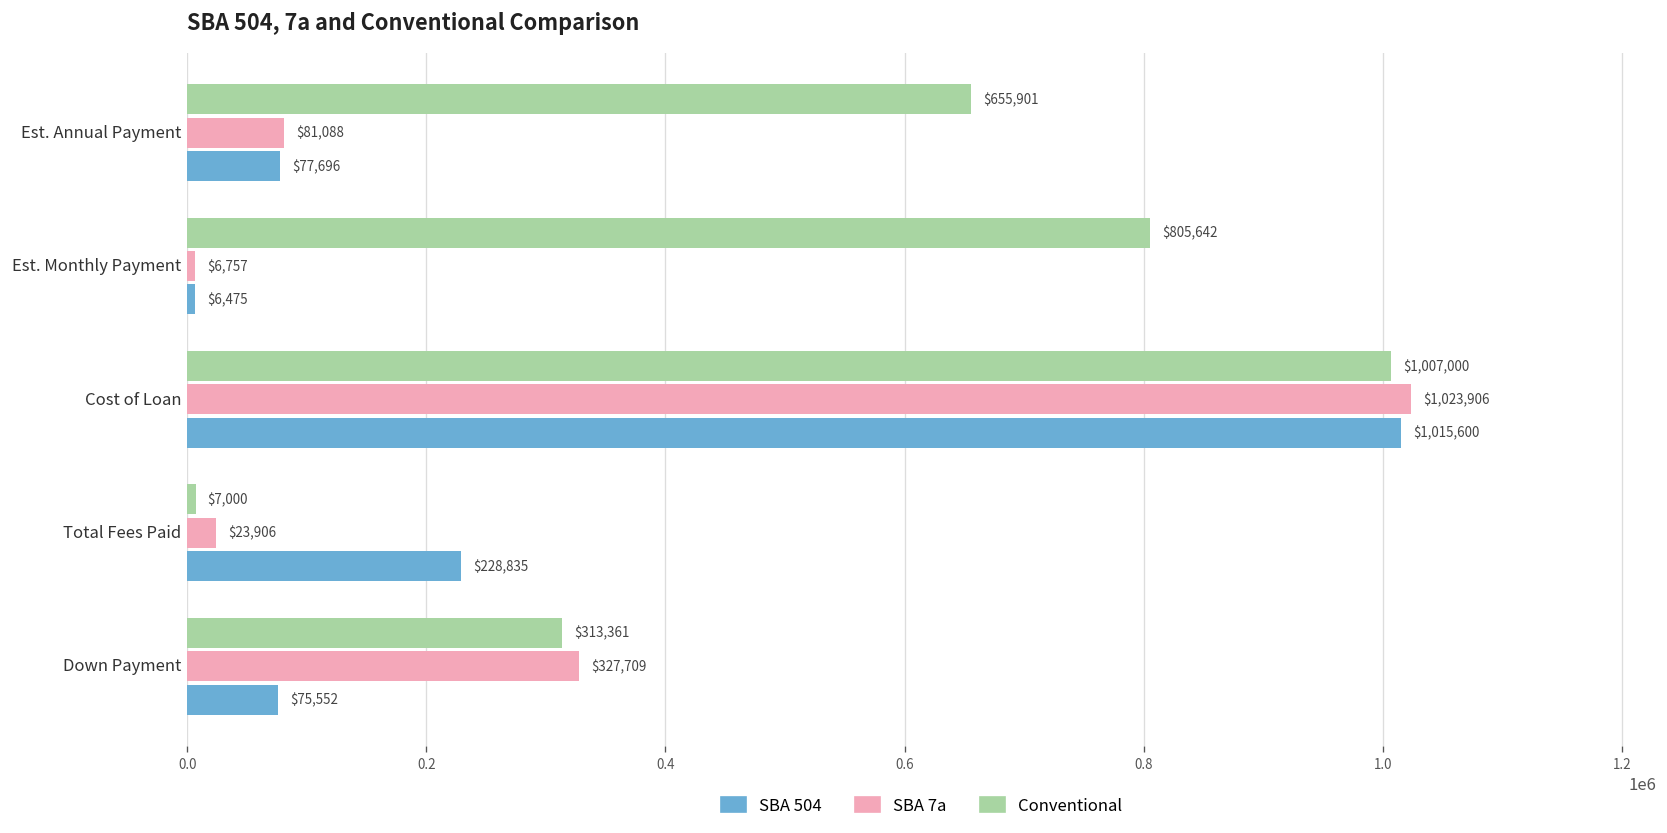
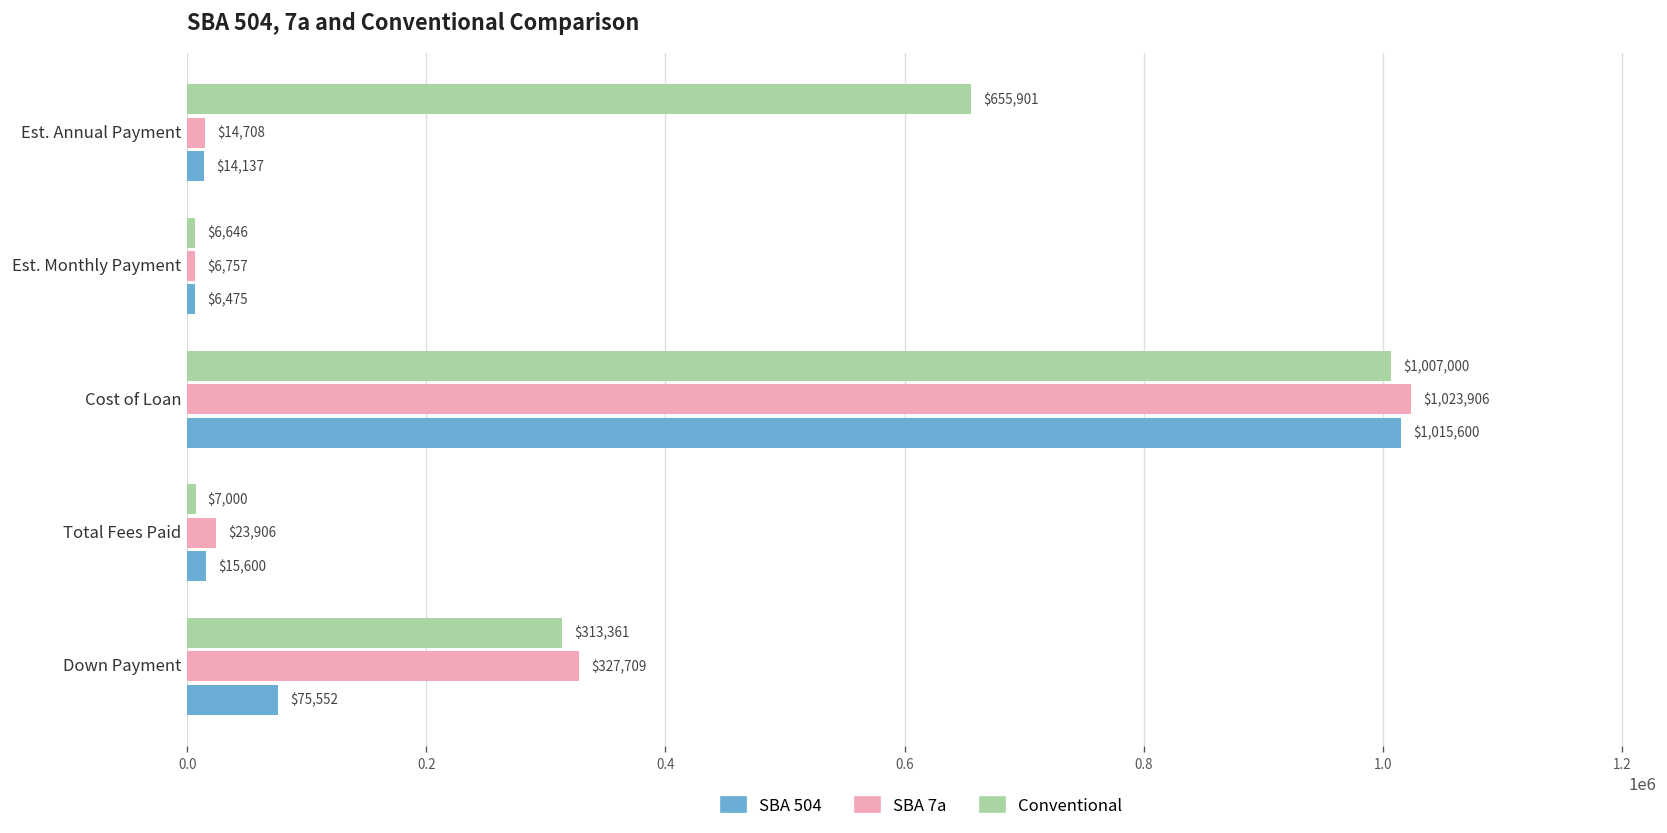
  {
    "SBA 504": {
-     "Est. Annual Payment": "$77,696",
+     "Est. Annual Payment": "$14,137",
      "Est. Monthly Payment": "$6,475",
      "Cost of Loan": "$1,015,600",
-     "Total Fees Paid": "$228,835",
+     "Total Fees Paid": "$15,600",
      "Down Payment": "$75,552"
    },
    "SBA 7a": {
-     "Est. Annual Payment": "$81,088",
+     "Est. Annual Payment": "$14,708",
      "Est. Monthly Payment": "$6,757",
      "Cost of Loan": "$1,023,906",
      "Total Fees Paid": "$23,906",
      "Down Payment": "$327,709"
    },
    "Conventional": {
      "Est. Annual Payment": "$655,901",
-     "Est. Monthly Payment": "$805,642",
+     "Est. Monthly Payment": "$6,646",
      "Cost of Loan": "$1,007,000",
      "Total Fees Paid": "$7,000",
      "Down Payment": "$313,361"
    }
  }
